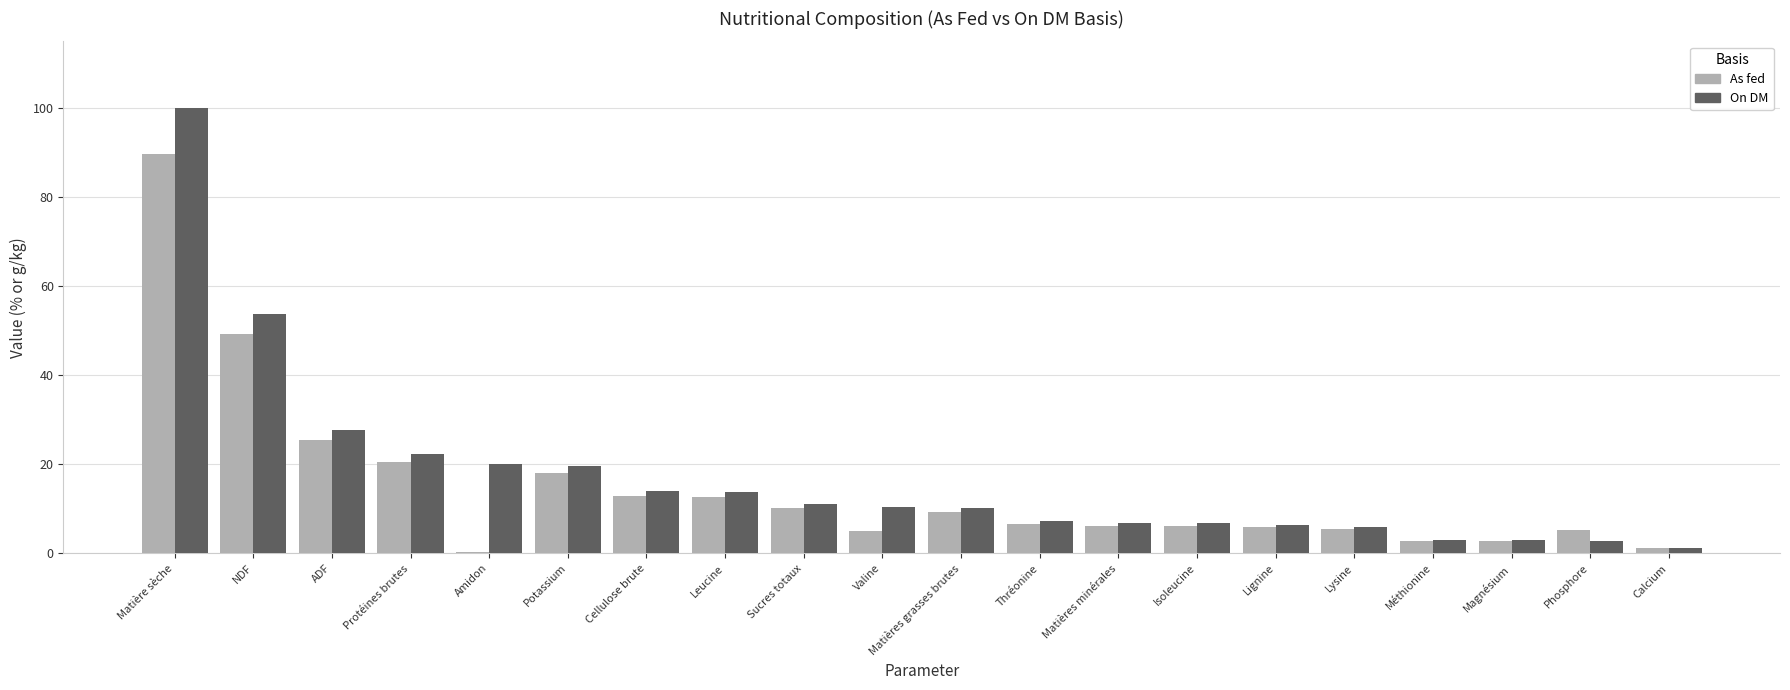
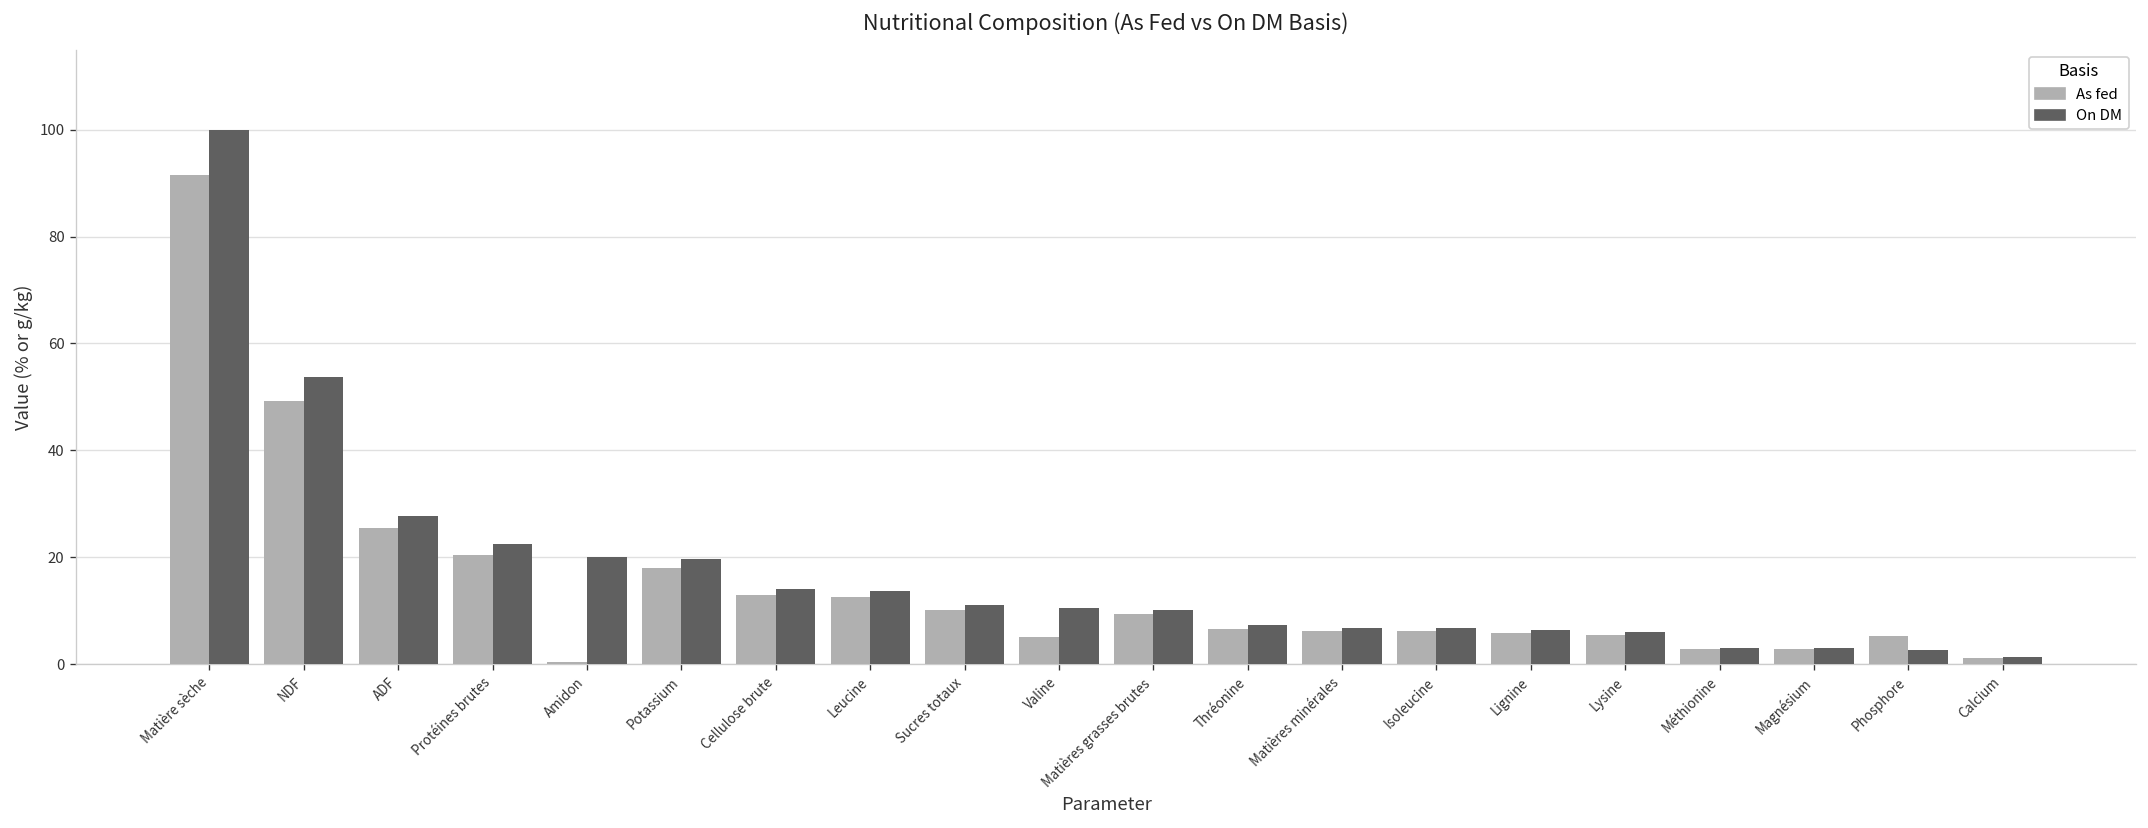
  {
    "As fed": {
-     "Matière sèche": 90,
+     "Matière sèche": 92,
      "NDF": 49,
      "ADF": 26,
      "Protéines brutes": 21,
      "Potassium": 18,
      "Cellulose brute": 13,
      "Leucine": 13,
      "Sucres totaux": 10,
      "Valine": 5,
      "Matières grasses brutes": 9,
      "Thréonine": 7,
      "Matières minérales": 6,
      "Isoleucine": 6,
      "Lignine": 6,
      "Lysine": 6,
      "Méthionine": 3,
      "Magnésium": 3,
      "Phosphore": 5,
      "Calcium": 1
    },
    "On DM": {
      "Matière sèche": 100,
      "NDF": 54,
      "ADF": 28,
      "Protéines brutes": 22,
      "Amidon": 20,
      "Potassium": 20,
      "Cellulose brute": 14,
      "Leucine": 14,
      "Sucres totaux": 11,
      "Valine": 11,
      "Matières grasses brutes": 10,
      "Thréonine": 7,
      "Matières minérales": 7,
      "Isoleucine": 7,
      "Lignine": 6,
      "Lysine": 6,
      "Méthionine": 3,
      "Magnésium": 3,
      "Phosphore": 3,
      "Calcium": 1
    }
  }
